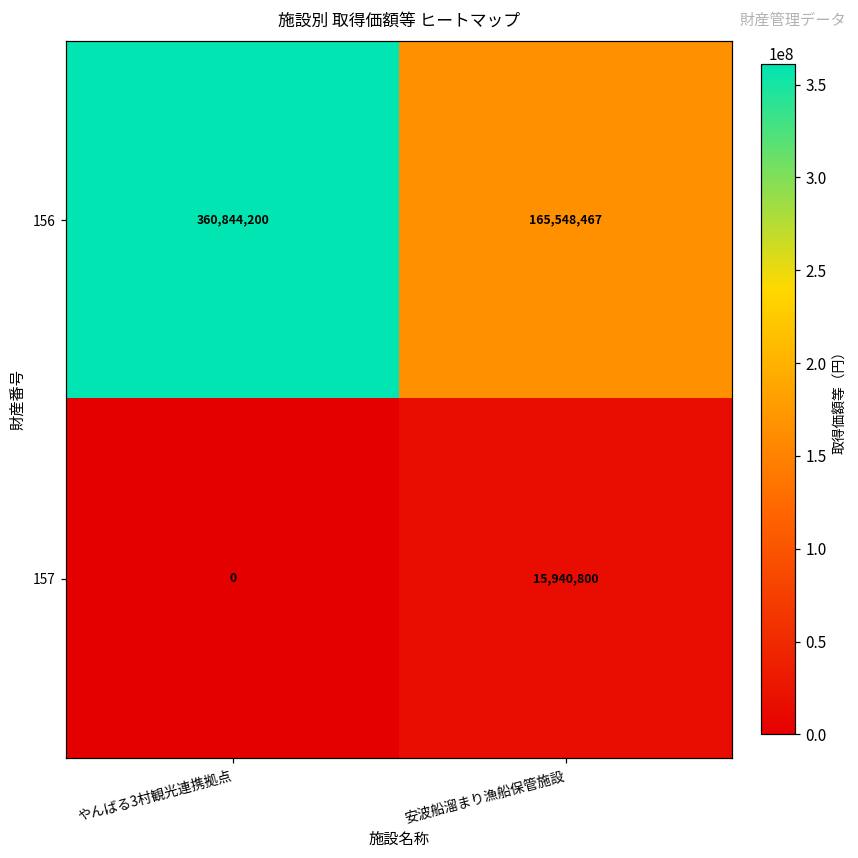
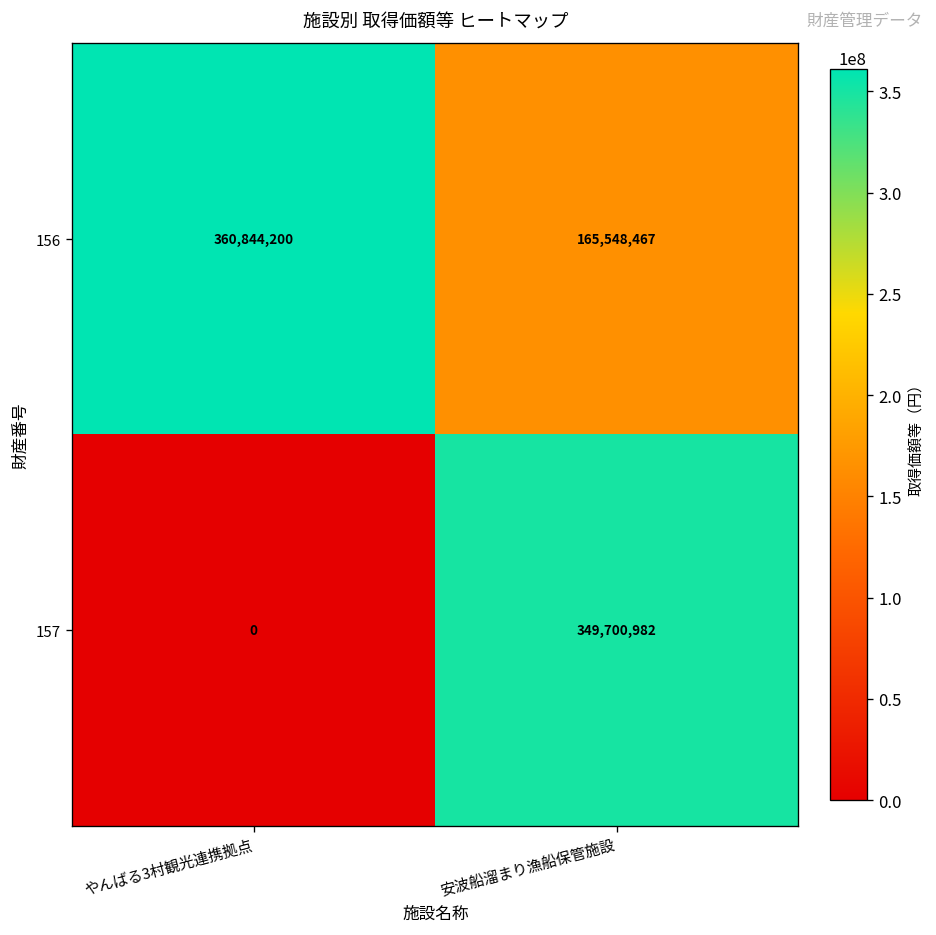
  {
    "156": {
      "やんばる3村観光連携拠点": "360,844,200",
      "安波船溜まり漁船保管施設": "165,548,467"
    },
    "157": {
      "やんばる3村観光連携拠点": "0",
-     "安波船溜まり漁船保管施設": "15,940,800"
+     "安波船溜まり漁船保管施設": "349,700,982"
    }
  }
